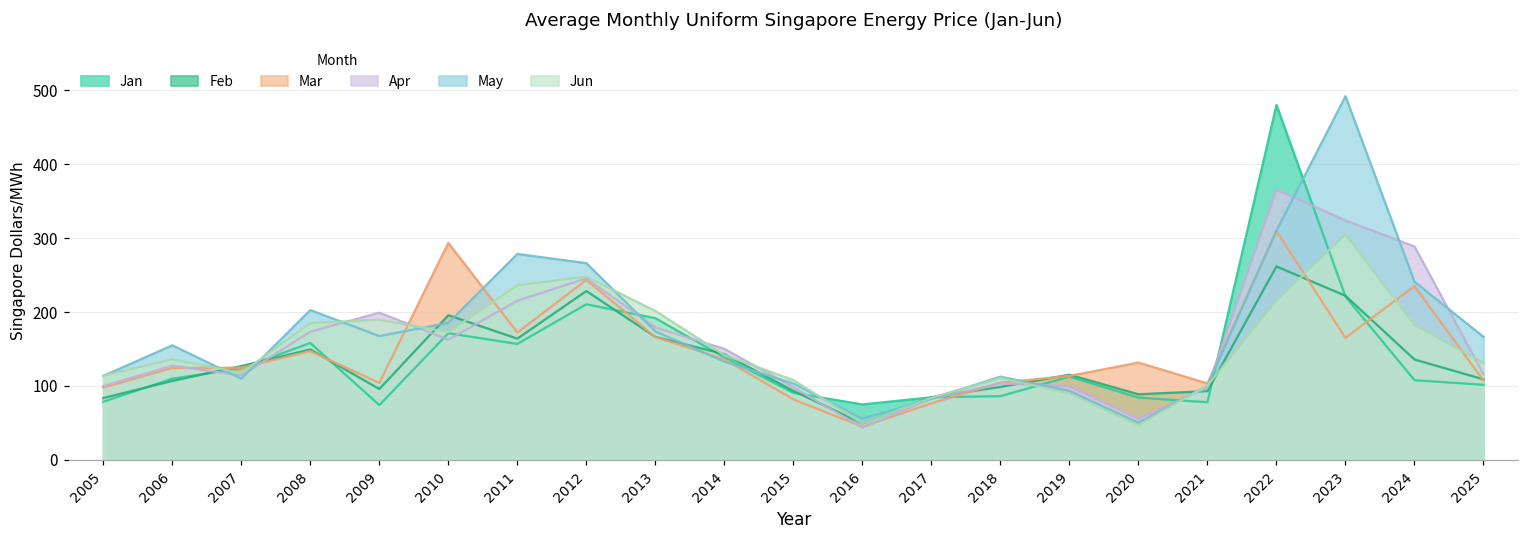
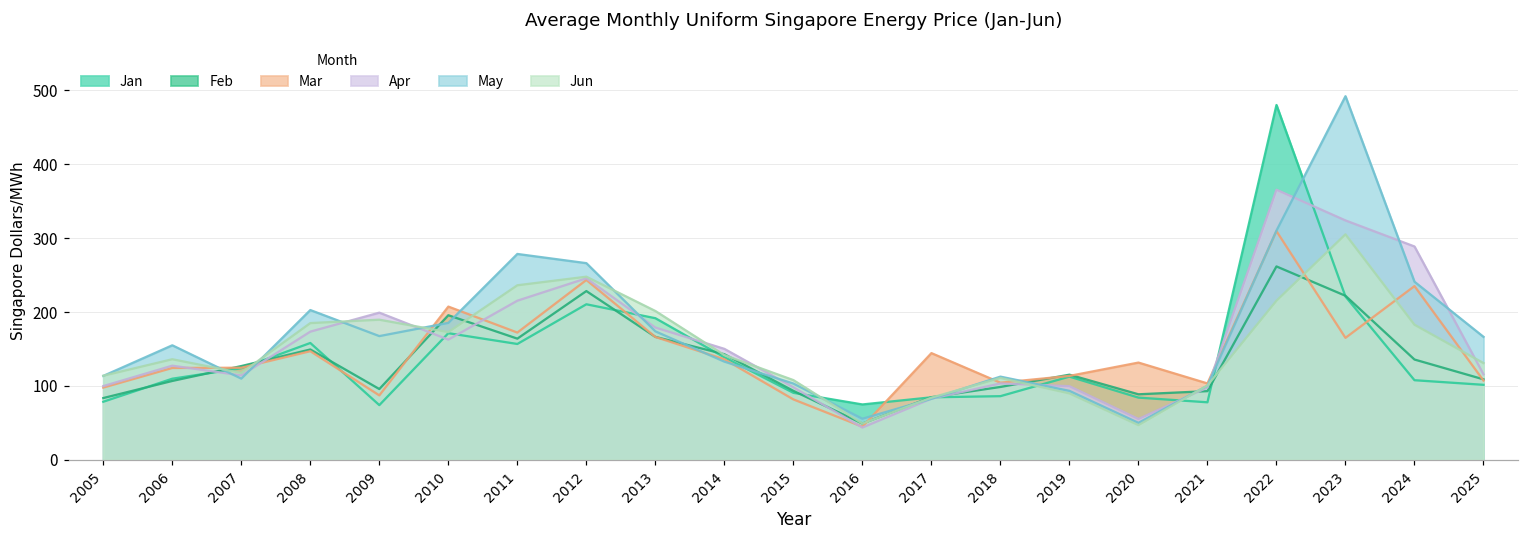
  {
    "Mar": {
-     "2009": 100,
-     "2010": 290,
+     "2009": 90,
+     "2010": 210,
      "2011": 170,
      "2015": 80,
-     "2017": 80,
+     "2017": 140,
      "2020": 130,
      "2023": 170,
      "2024": 240
    }
  }
